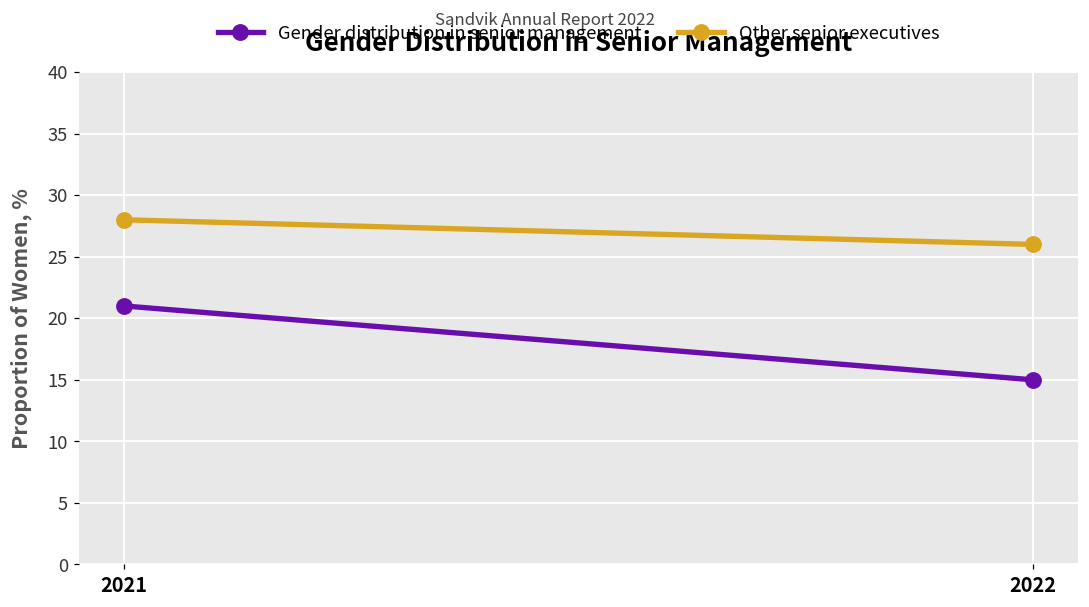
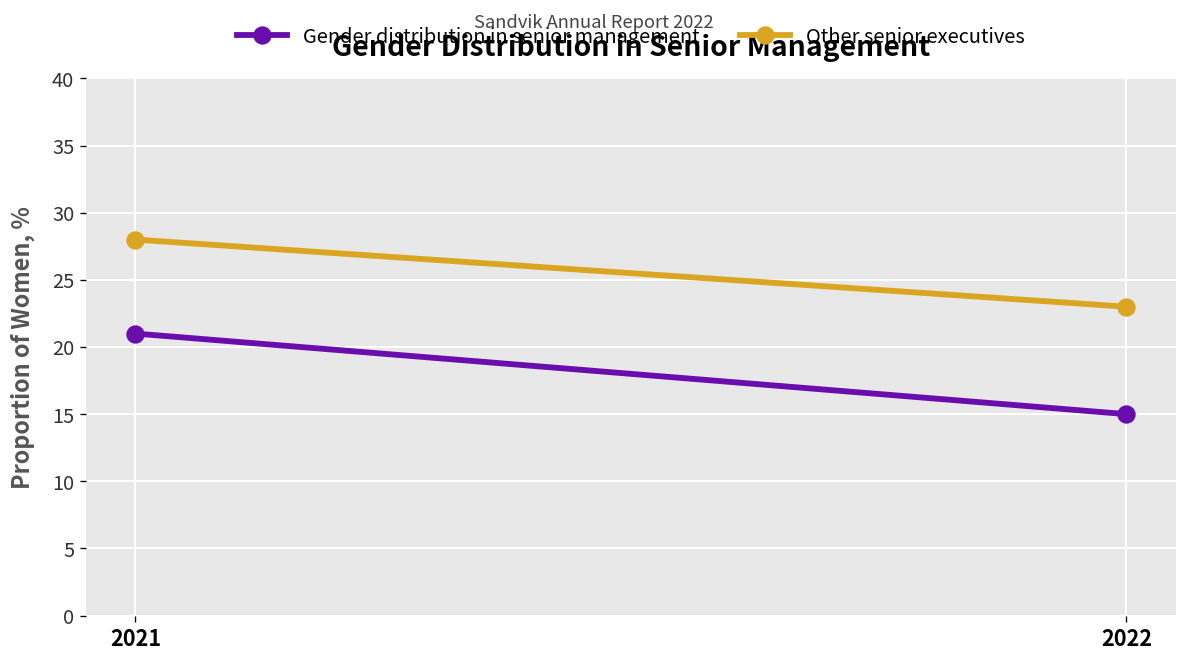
  {
    "Gender distribution in senior management": {
      "2021": 21,
      "2022": 15
    },
    "Other senior executives": {
      "2021": 28,
-     "2022": 26
+     "2022": 23
    }
  }
